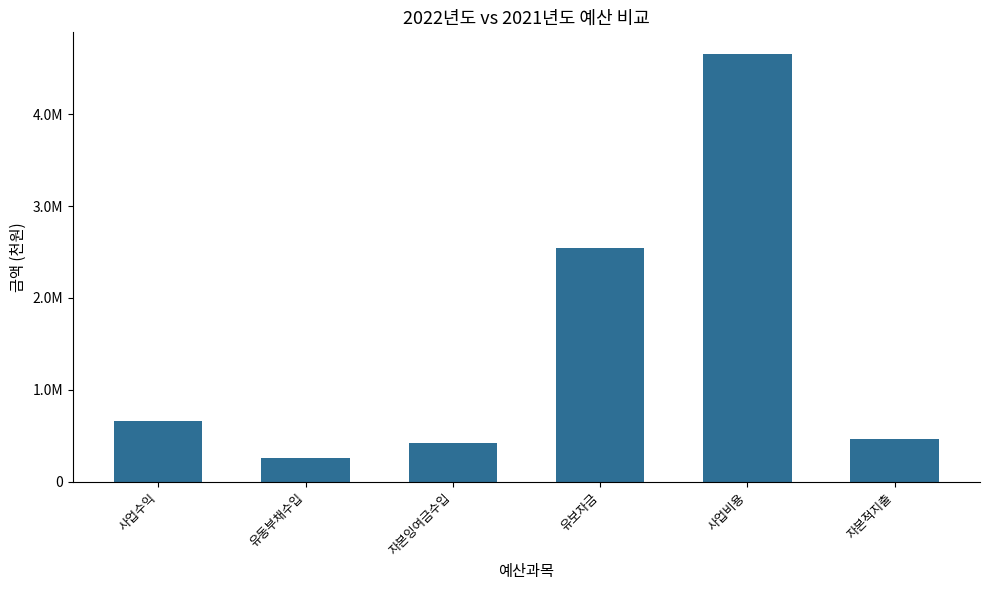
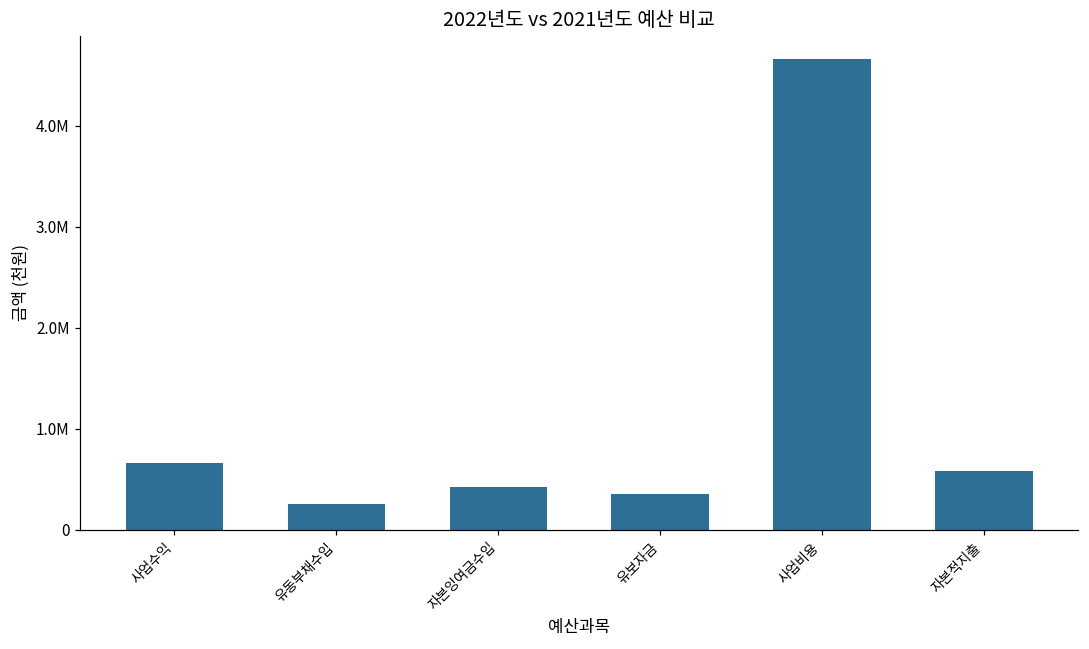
  {
    "사업수익": 700000,
    "유동부채수입": 300000,
    "자본잉여금수입": 400000,
-   "유보자금": 2500000,
+   "유보자금": 400000,
    "사업비용": 4700000,
-   "자본적지출": 500000
+   "자본적지출": 600000
  }
